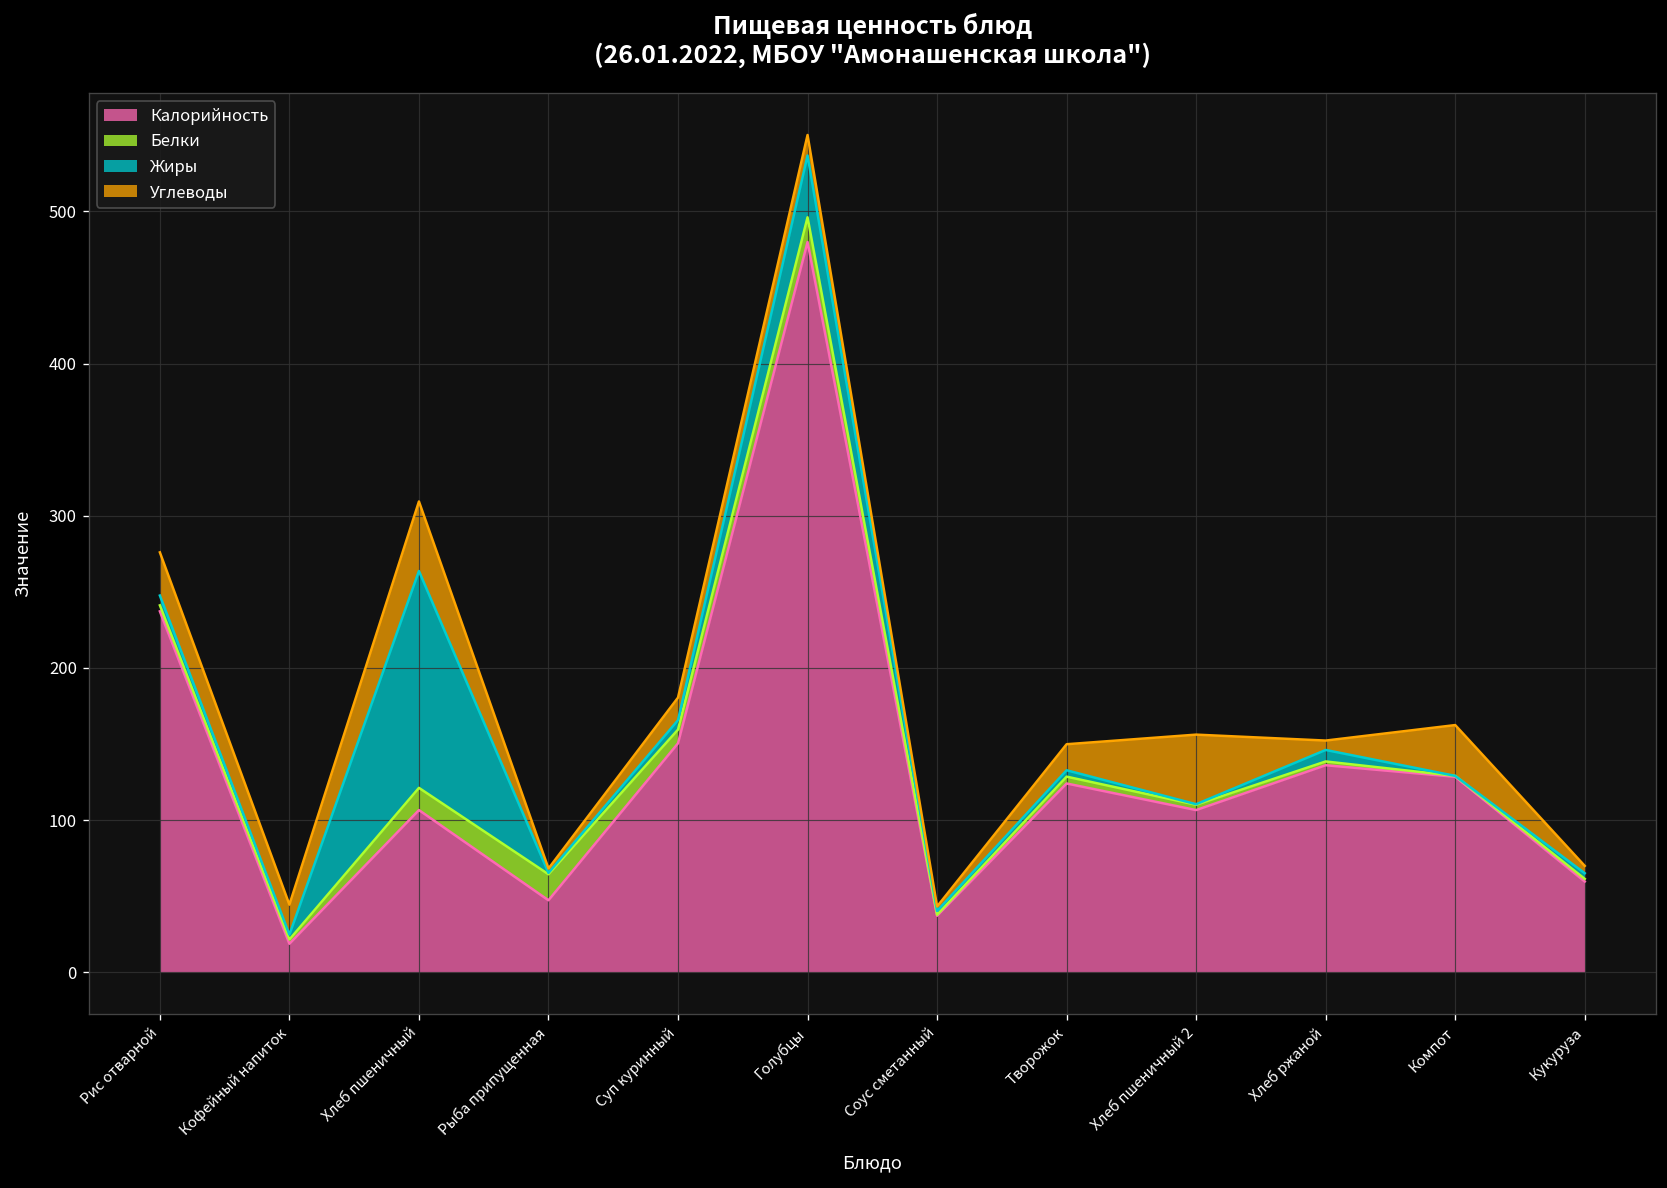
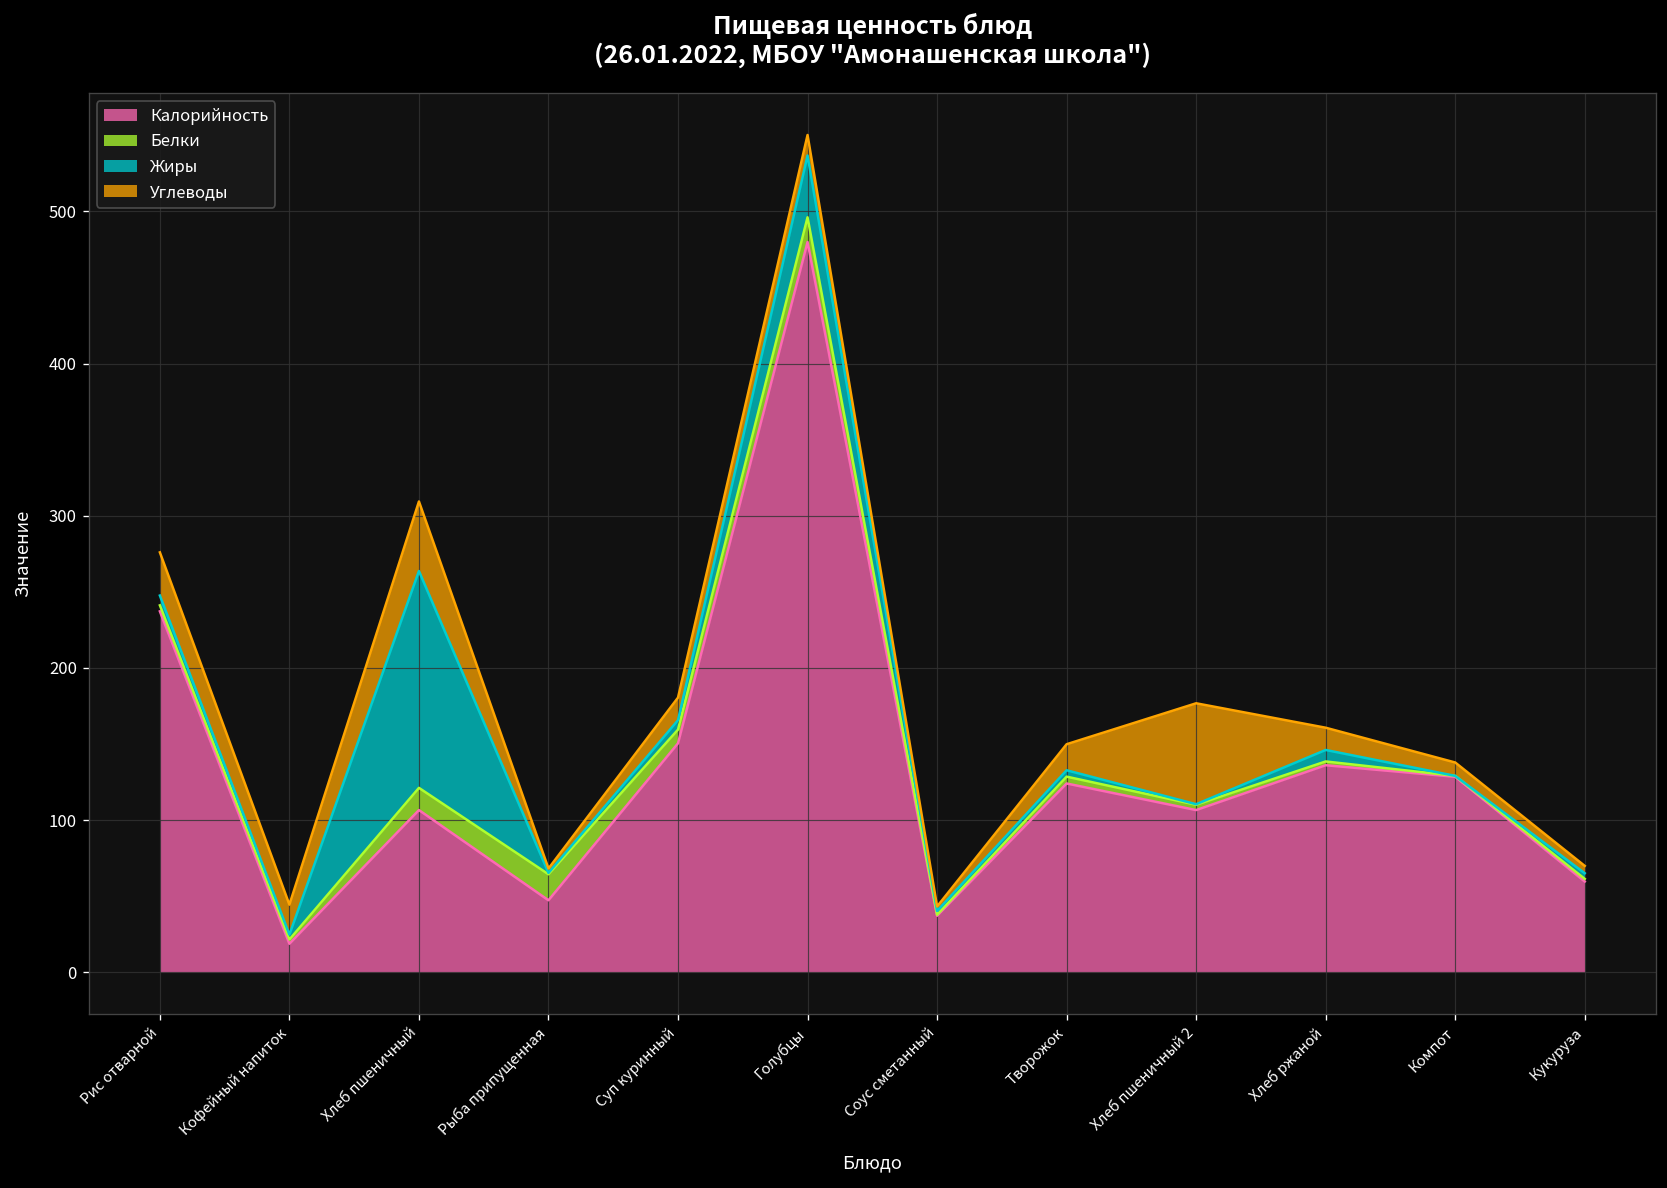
  {
    "Калорийность": {
      "Рис отварной": 237,
      "Кофейный напиток": 19,
      "Хлеб пшеничный": 107,
      "Рыба припущенная": 47,
      "Суп куринный": 150,
      "Голубцы": 480,
      "Творожок": 124,
      "Хлеб пшеничный 2": 107,
      "Хлеб ржаной": 136
    },
    "Белки": {
      "Рис отварной": 4,
      "Кофейный напиток": 3,
      "Хлеб пшеничный": 15,
      "Суп куринный": 9,
      "Голубцы": 16,
      "Творожок": 5,
      "Хлеб ржаной": 2
    },
    "Жиры": {
      "Рис отварной": 6,
      "Кофейный напиток": 3,
      "Хлеб пшеничный": 142,
      "Суп куринный": 6,
      "Голубцы": 41,
      "Соус сметанный": 3,
      "Творожок": 4,
      "Хлеб ржаной": 8,
      "Кукуруза": 4
    },
    "Углеводы": {
      "Рис отварной": 28,
      "Кофейный напиток": 20,
      "Хлеб пшеничный": 46,
      "Рыба припущенная": 3,
      "Суп куринный": 15,
      "Голубцы": 13,
      "Соус сметанный": 3,
      "Творожок": 17,
-     "Хлеб пшеничный 2": 46,
-     "Хлеб ржаной": 6,
-     "Компот": 33,
+     "Хлеб пшеничный 2": 66,
+     "Хлеб ржаной": 15,
+     "Компот": 9,
      "Кукуруза": 5
    }
  }
